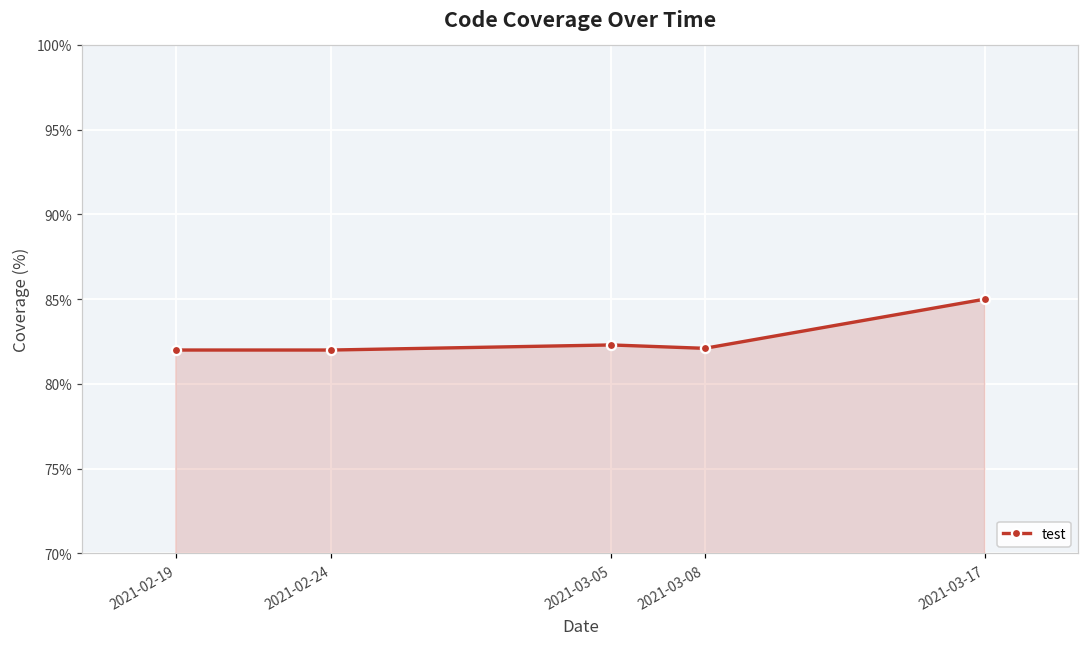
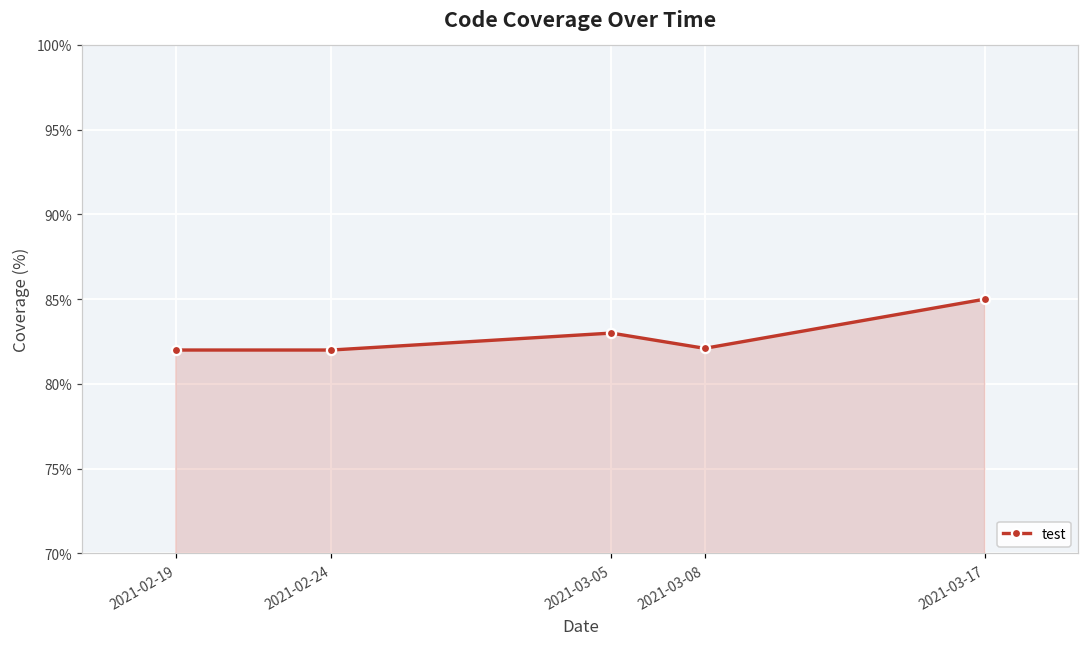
  {
    "2021-02-19": "82.0%",
    "2021-02-24": "82.0%",
-   "2021-03-05": "82.3%",
+   "2021-03-05": "83.0%",
    "2021-03-08": "82.1%",
    "2021-03-17": "85.0%"
  }
